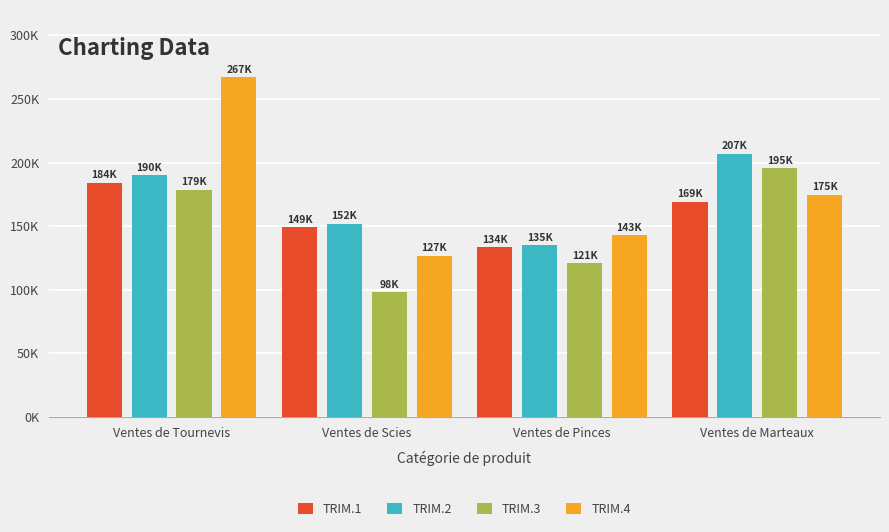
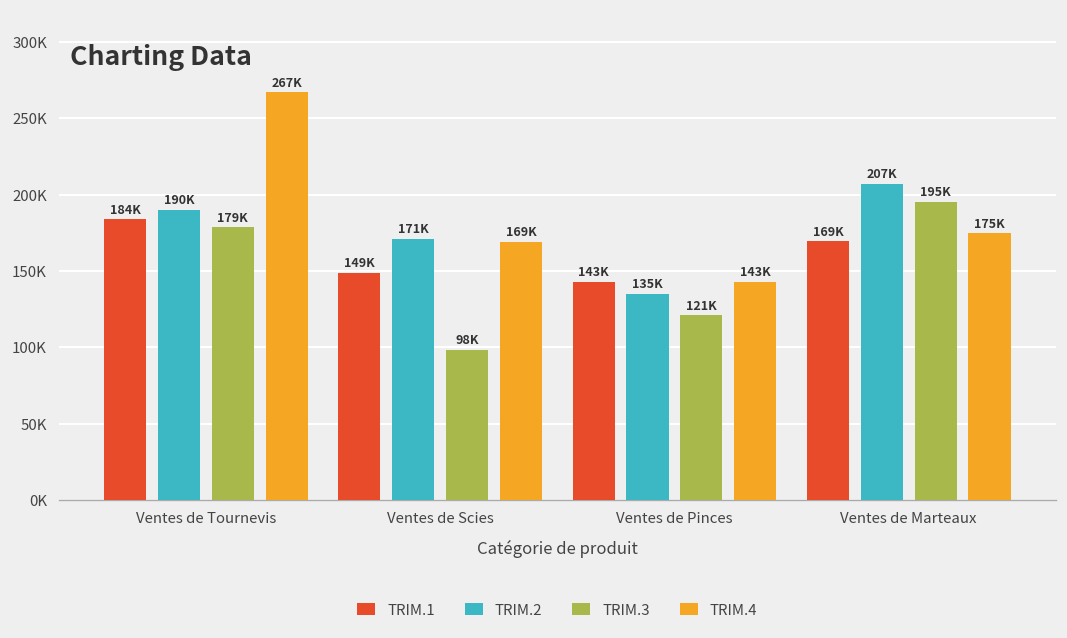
  {
    "TRIM.1": {
      "Ventes de Tournevis": "184K",
      "Ventes de Scies": "149K",
-     "Ventes de Pinces": "134K",
+     "Ventes de Pinces": "143K",
      "Ventes de Marteaux": "169K"
    },
    "TRIM.2": {
      "Ventes de Tournevis": "190K",
-     "Ventes de Scies": "152K",
+     "Ventes de Scies": "171K",
      "Ventes de Pinces": "135K",
      "Ventes de Marteaux": "207K"
    },
    "TRIM.3": {
      "Ventes de Tournevis": "179K",
      "Ventes de Scies": "98K",
      "Ventes de Pinces": "121K",
      "Ventes de Marteaux": "195K"
    },
    "TRIM.4": {
      "Ventes de Tournevis": "267K",
-     "Ventes de Scies": "127K",
+     "Ventes de Scies": "169K",
      "Ventes de Pinces": "143K",
      "Ventes de Marteaux": "175K"
    }
  }
